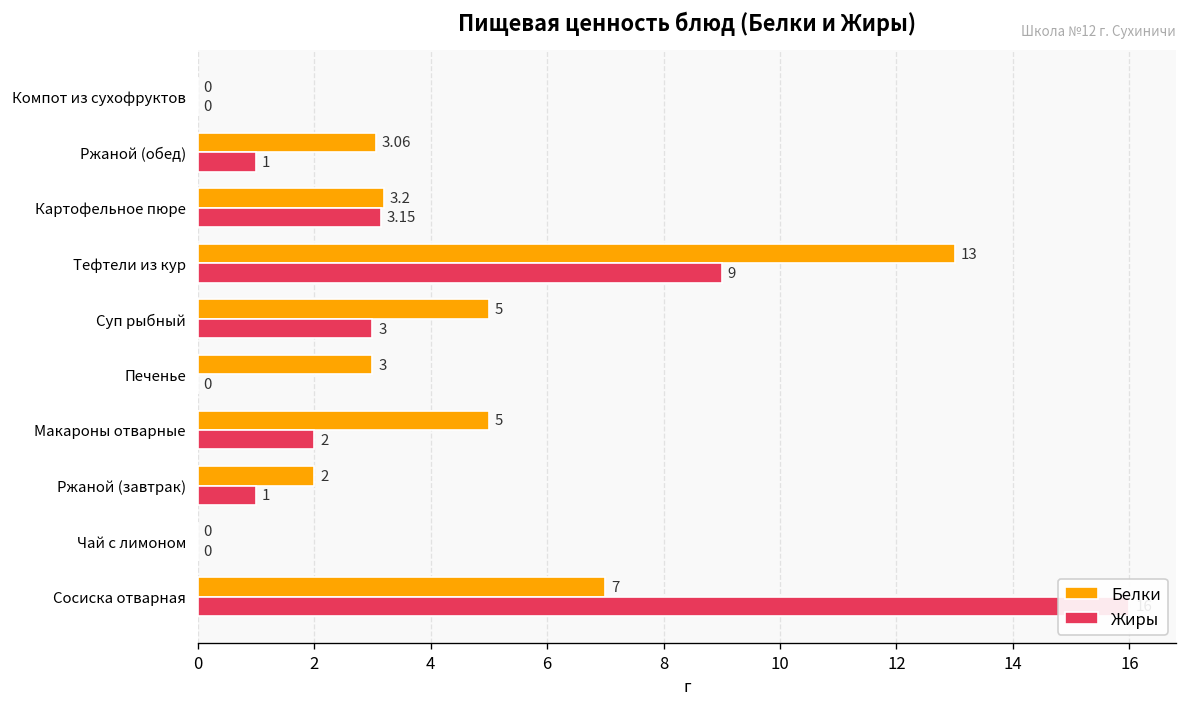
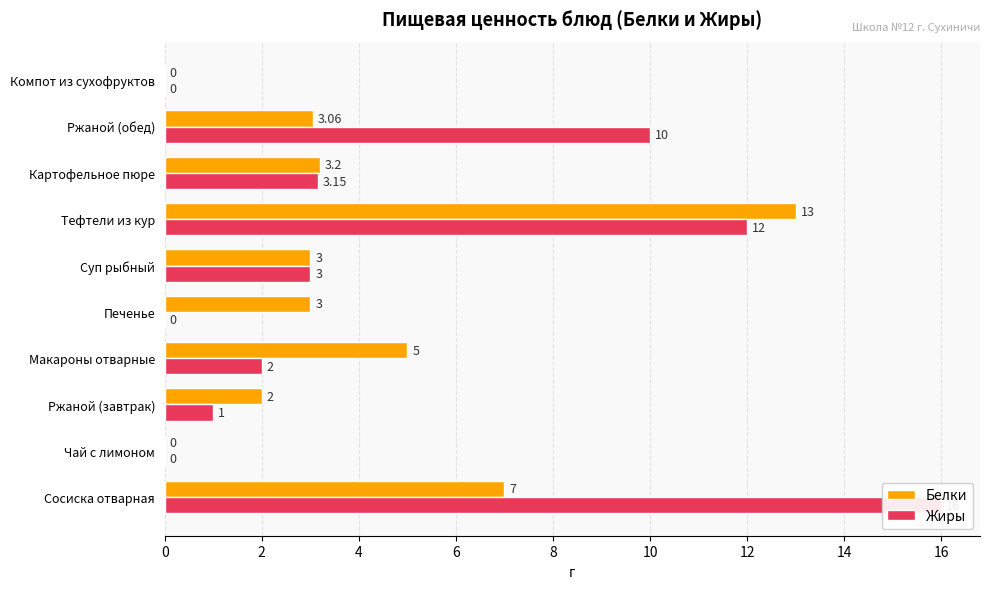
  {
    "Белки": {
      "Компот из сухофруктов": 0,
      "Ржаной (обед)": 3.06,
      "Картофельное пюре": 3.2,
      "Тефтели из кур": 13,
-     "Суп рыбный": 5,
+     "Суп рыбный": 3,
      "Печенье": 3,
      "Макароны отварные": 5,
      "Ржаной (завтрак)": 2,
      "Чай с лимоном": 0,
      "Сосиска отварная": 7
    },
    "Жиры": {
      "Компот из сухофруктов": 0,
-     "Ржаной (обед)": 1,
+     "Ржаной (обед)": 10,
      "Картофельное пюре": 3.15,
-     "Тефтели из кур": 9,
+     "Тефтели из кур": 12,
      "Суп рыбный": 3,
      "Печенье": 0,
      "Макароны отварные": 2,
      "Ржаной (завтрак)": 1,
      "Чай с лимоном": 0
    }
  }
